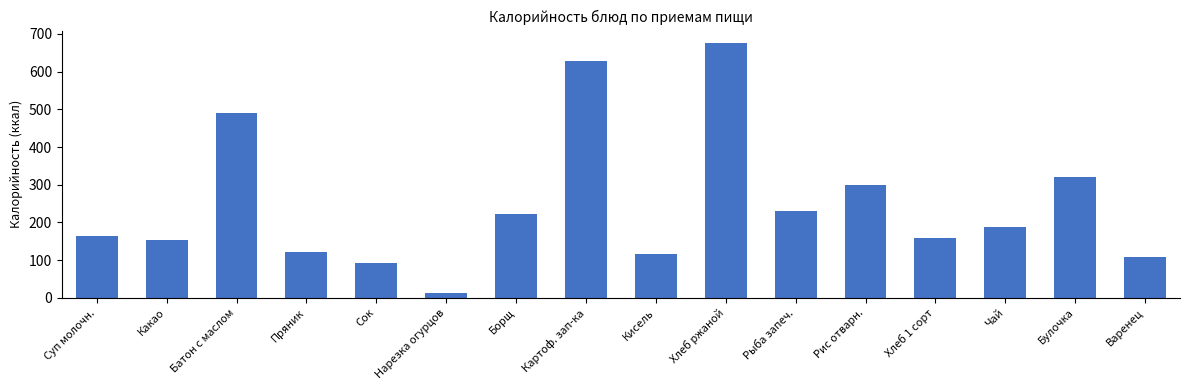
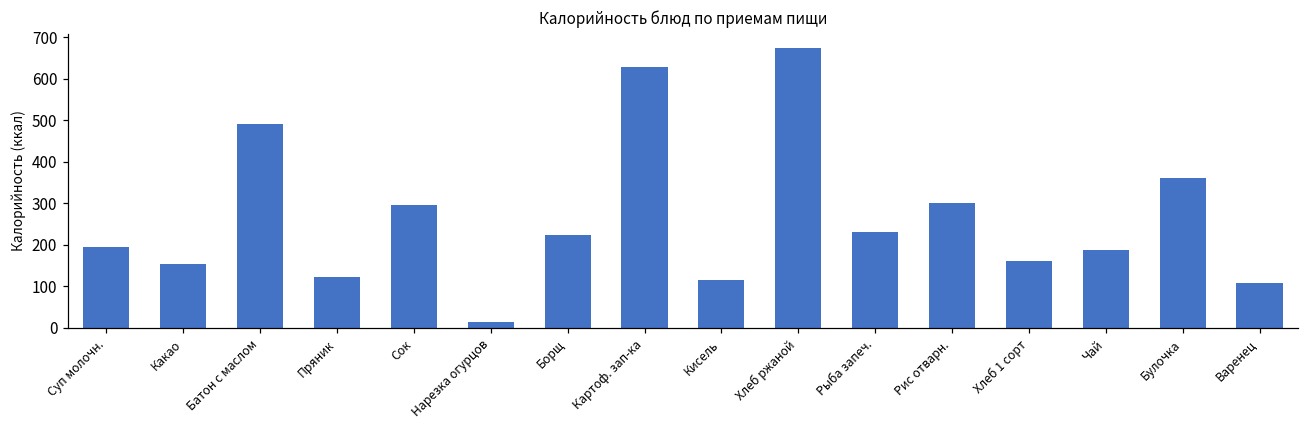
  {
-   "Суп молочн.": 160,
+   "Суп молочн.": 200,
    "Какао": 150,
    "Батон с маслом": 490,
    "Пряник": 120,
-   "Сок": 90,
+   "Сок": 300,
    "Нарезка огурцов": 10,
    "Борщ": 220,
    "Картоф. зап-ка": 630,
    "Кисель": 120,
    "Хлеб ржаной": 680,
    "Рыба запеч.": 230,
    "Рис отварн.": 300,
    "Хлеб 1 сорт": 160,
    "Чай": 190,
-   "Булочка": 320,
+   "Булочка": 360,
    "Варенец": 110
  }
